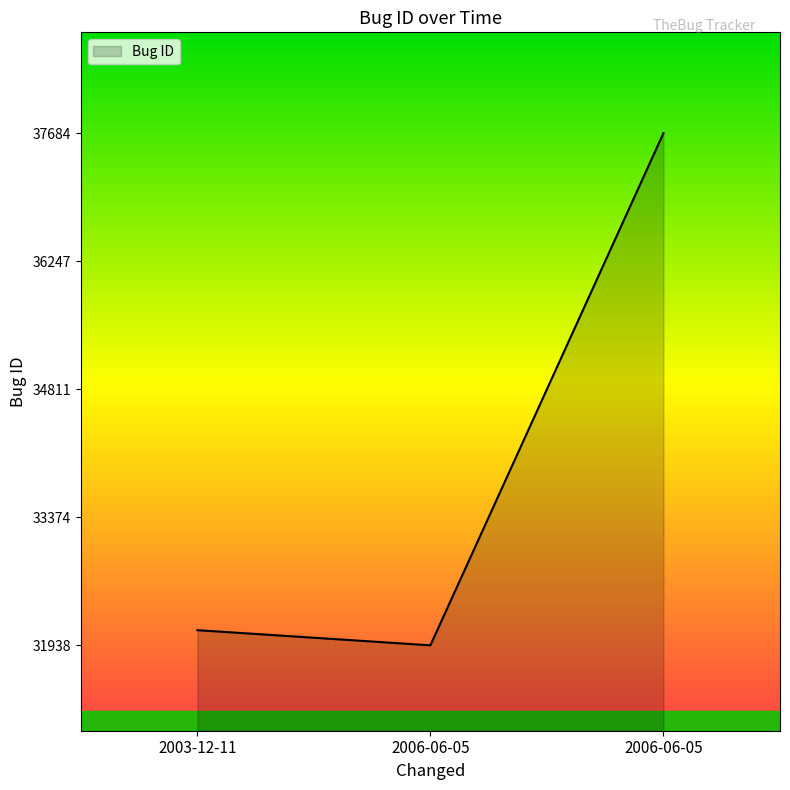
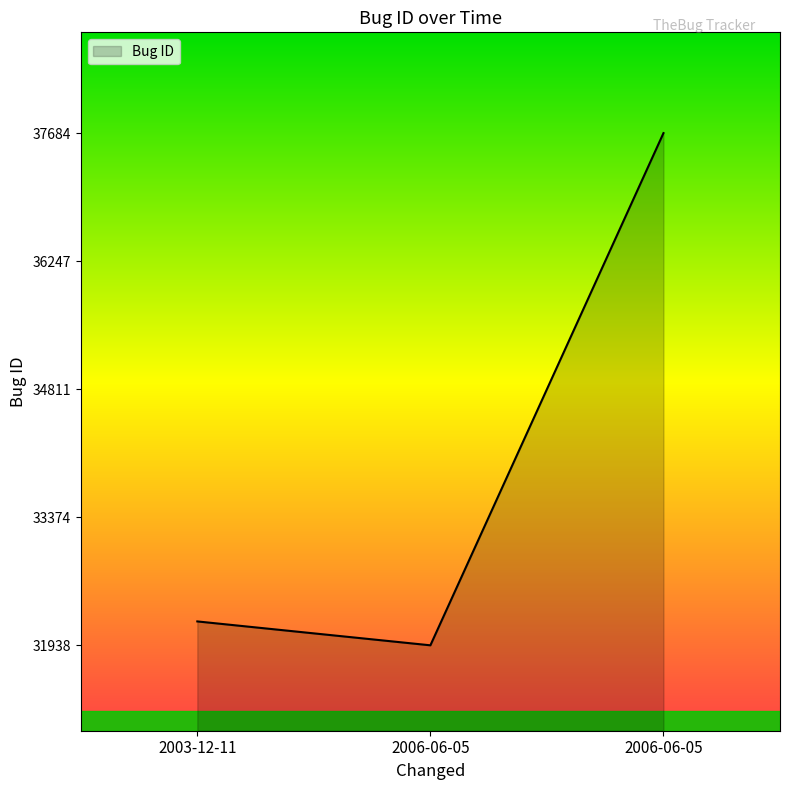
  {
-   "2003-12-11": 32100
+   "2003-12-11": 32200
  }
